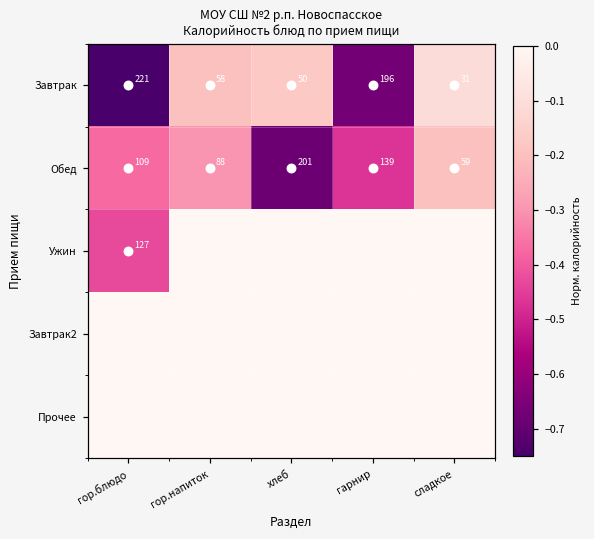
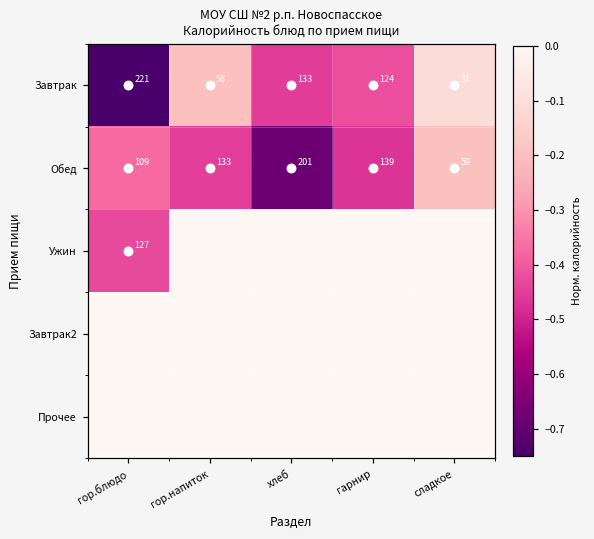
  {
    "Завтрак": {
      "гор.блюдо": 221,
      "гор.напиток": 58,
-     "хлеб": 50,
-     "гарнир": 196
+     "хлеб": 133,
+     "гарнир": 124
    },
    "Обед": {
      "гор.блюдо": 109,
-     "гор.напиток": 88,
+     "гор.напиток": 133,
      "хлеб": 201,
      "гарнир": 139,
      "сладкое": 59
    },
    "Ужин": {
      "гор.блюдо": 127
    }
  }
